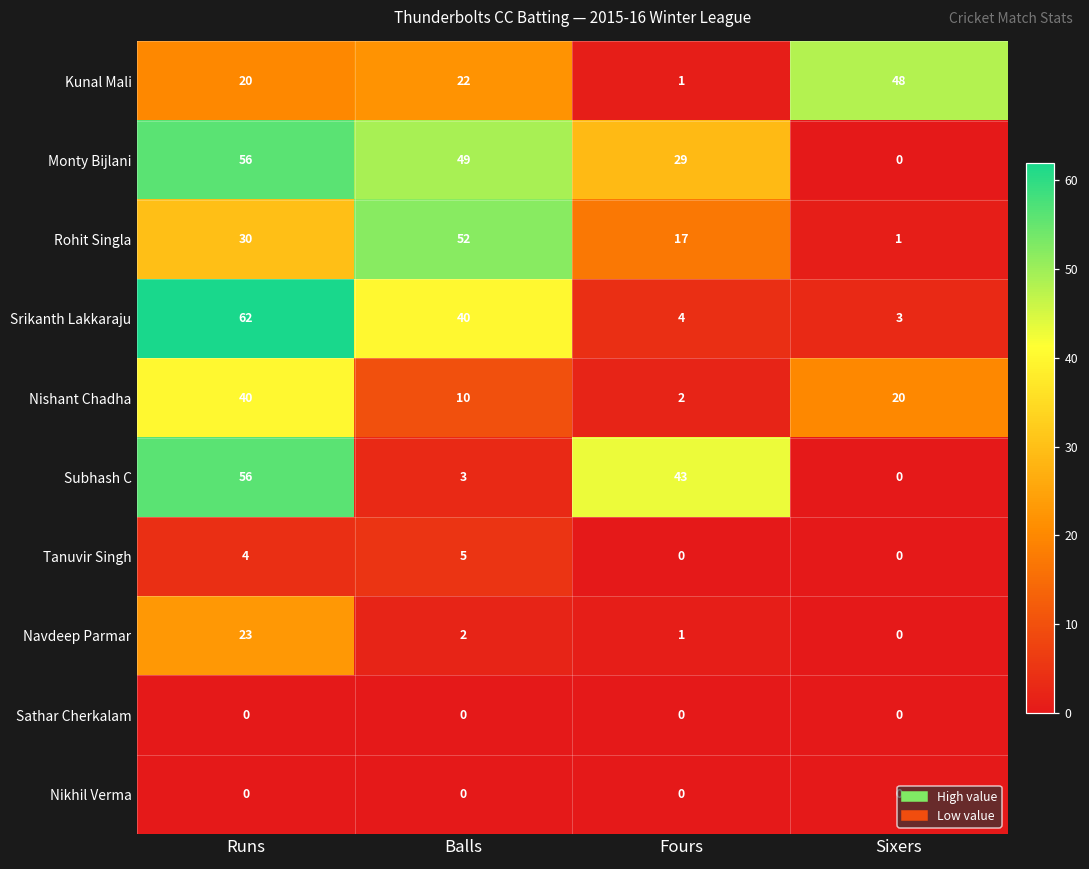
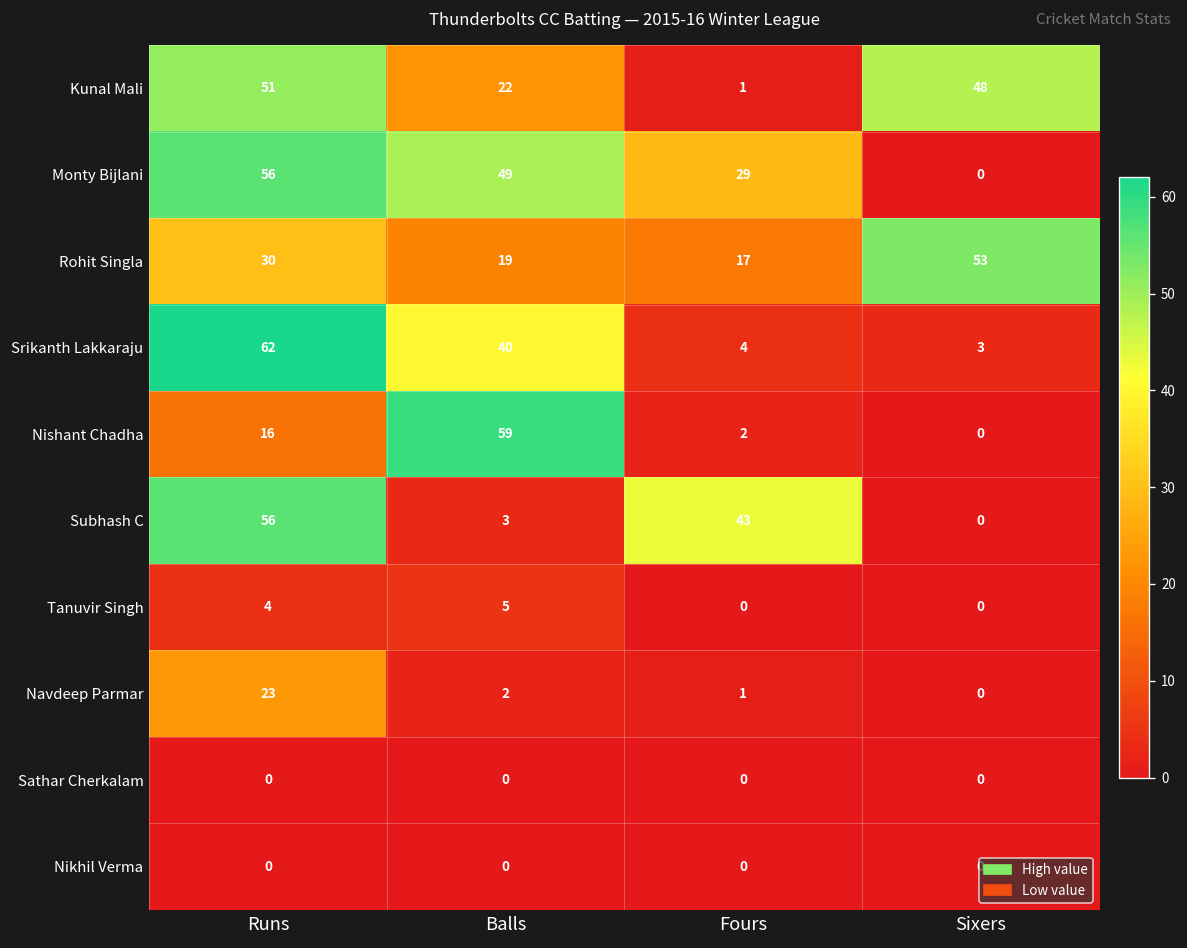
  {
    "Kunal Mali": {
-     "Runs": 20,
+     "Runs": 51,
      "Balls": 22,
      "Fours": 1,
      "Sixers": 48
    },
    "Monty Bijlani": {
      "Runs": 56,
      "Balls": 49,
      "Fours": 29,
      "Sixers": 0
    },
    "Rohit Singla": {
      "Runs": 30,
-     "Balls": 52,
+     "Balls": 19,
      "Fours": 17,
-     "Sixers": 1
+     "Sixers": 53
    },
    "Srikanth Lakkaraju": {
      "Runs": 62,
      "Balls": 40,
      "Fours": 4,
      "Sixers": 3
    },
    "Nishant Chadha": {
-     "Runs": 40,
-     "Balls": 10,
+     "Runs": 16,
+     "Balls": 59,
      "Fours": 2,
-     "Sixers": 20
+     "Sixers": 0
    },
    "Subhash C": {
      "Runs": 56,
      "Balls": 3,
      "Fours": 43,
      "Sixers": 0
    },
    "Tanuvir Singh": {
      "Runs": 4,
      "Balls": 5,
      "Fours": 0,
      "Sixers": 0
    },
    "Navdeep Parmar": {
      "Runs": 23,
      "Balls": 2,
      "Fours": 1,
      "Sixers": 0
    },
    "Sathar Cherkalam": {
      "Runs": 0,
      "Balls": 0,
      "Fours": 0,
      "Sixers": 0
    },
    "Nikhil Verma": {
      "Runs": 0,
      "Balls": 0,
      "Fours": 0
    }
  }
